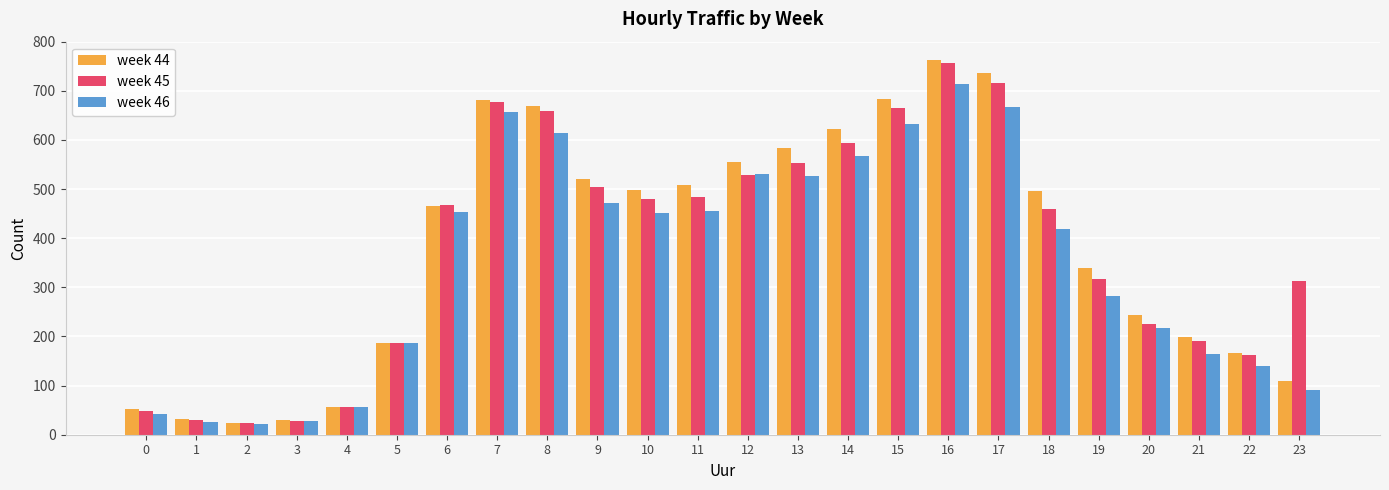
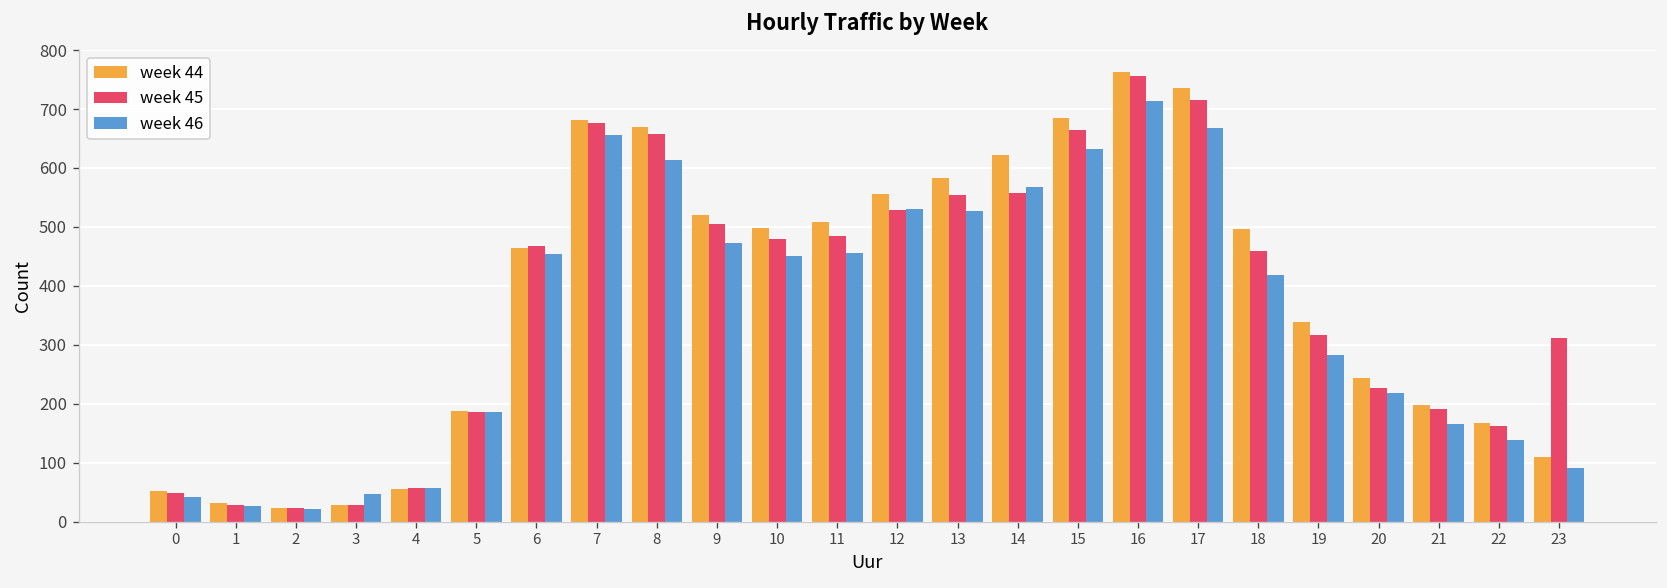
  {
    "week 44": {
      "0": 50,
      "1": 30,
      "2": 20,
      "3": 30,
      "4": 60,
      "5": 190,
      "6": 470,
      "7": 680,
      "8": 670,
      "9": 520,
      "10": 500,
      "11": 510,
      "12": 560,
      "13": 580,
      "14": 620,
      "15": 680,
      "16": 760,
      "17": 740,
      "18": 500,
      "19": 340,
      "20": 240,
      "21": 200,
      "22": 170,
      "23": 110
    },
    "week 45": {
      "0": 50,
      "1": 30,
      "2": 20,
      "3": 30,
      "4": 60,
      "5": 190,
      "6": 470,
      "7": 680,
      "8": 660,
      "9": 510,
      "10": 480,
      "11": 480,
      "12": 530,
      "13": 550,
-     "14": 590,
+     "14": 560,
      "15": 670,
      "16": 760,
      "17": 720,
      "18": 460,
      "19": 320,
      "20": 230,
      "21": 190,
      "22": 160,
      "23": 310
    },
    "week 46": {
      "0": 40,
      "1": 30,
      "2": 20,
-     "3": 30,
+     "3": 50,
      "4": 60,
      "5": 190,
      "6": 450,
      "7": 660,
      "8": 610,
      "9": 470,
      "10": 450,
      "11": 460,
      "12": 530,
      "13": 530,
      "14": 570,
      "15": 630,
      "16": 710,
      "17": 670,
      "18": 420,
      "19": 280,
      "20": 220,
      "21": 170,
      "22": 140,
      "23": 90
    }
  }
